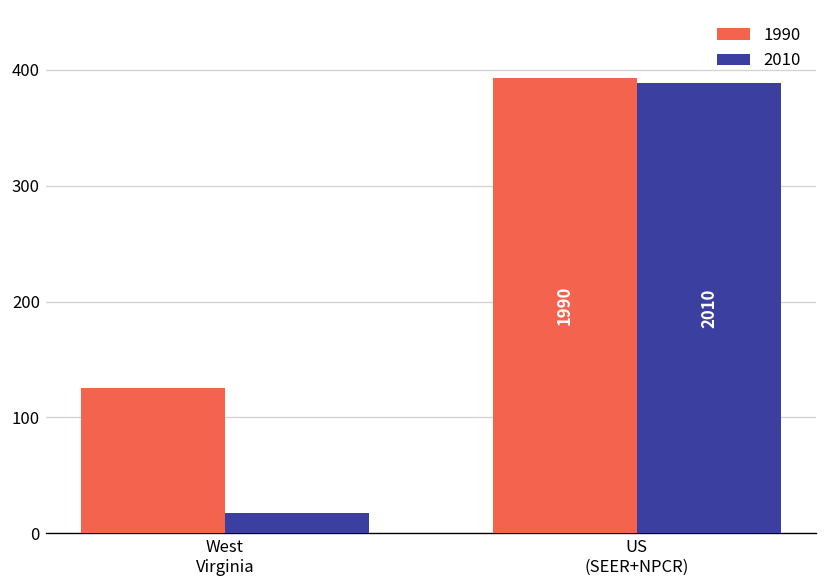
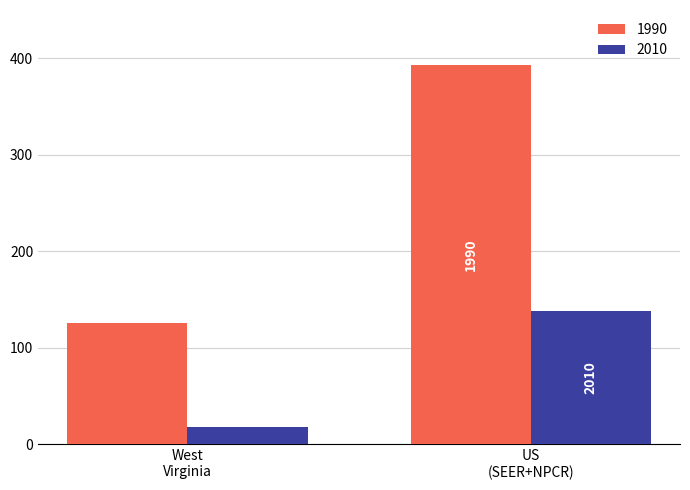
  {
    "1990": {
      "West Virginia": 130
    },
    "2010": {
      "West Virginia": 20,
-     "US (SEER+NPCR)": 390
+     "US (SEER+NPCR)": 140
    }
  }
